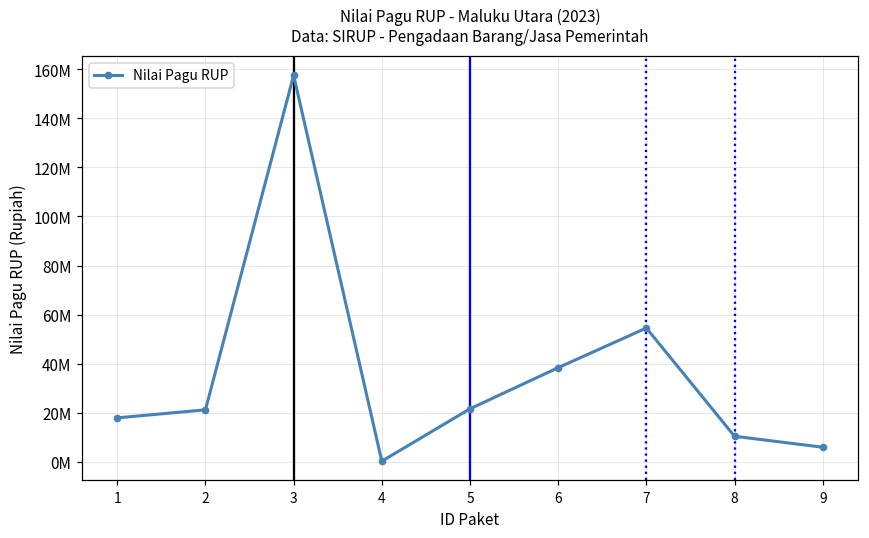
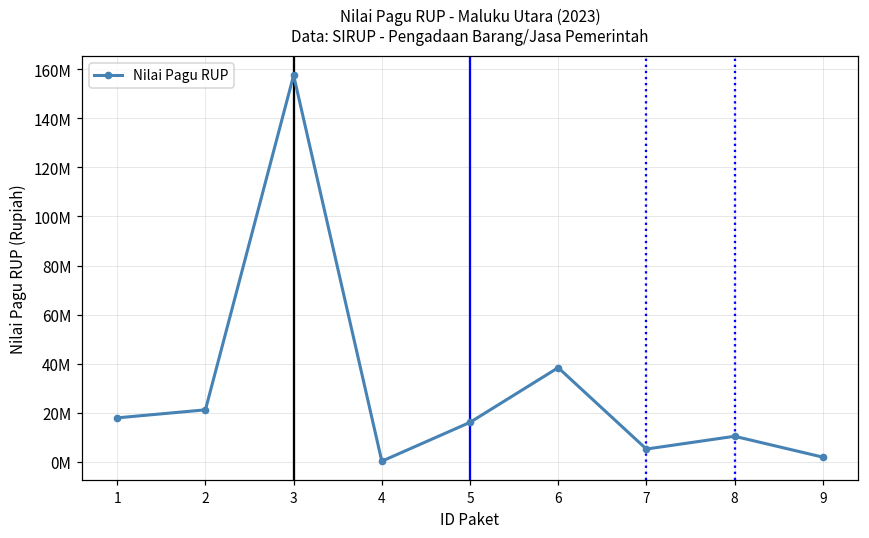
  {
    "1": 18000000,
    "2": 21000000,
    "3": 157000000,
    "4": 0,
-   "5": 22000000,
+   "5": 16000000,
    "6": 38000000,
-   "7": 55000000,
+   "7": 5000000,
    "8": 10000000,
-   "9": 6000000
+   "9": 2000000
  }
